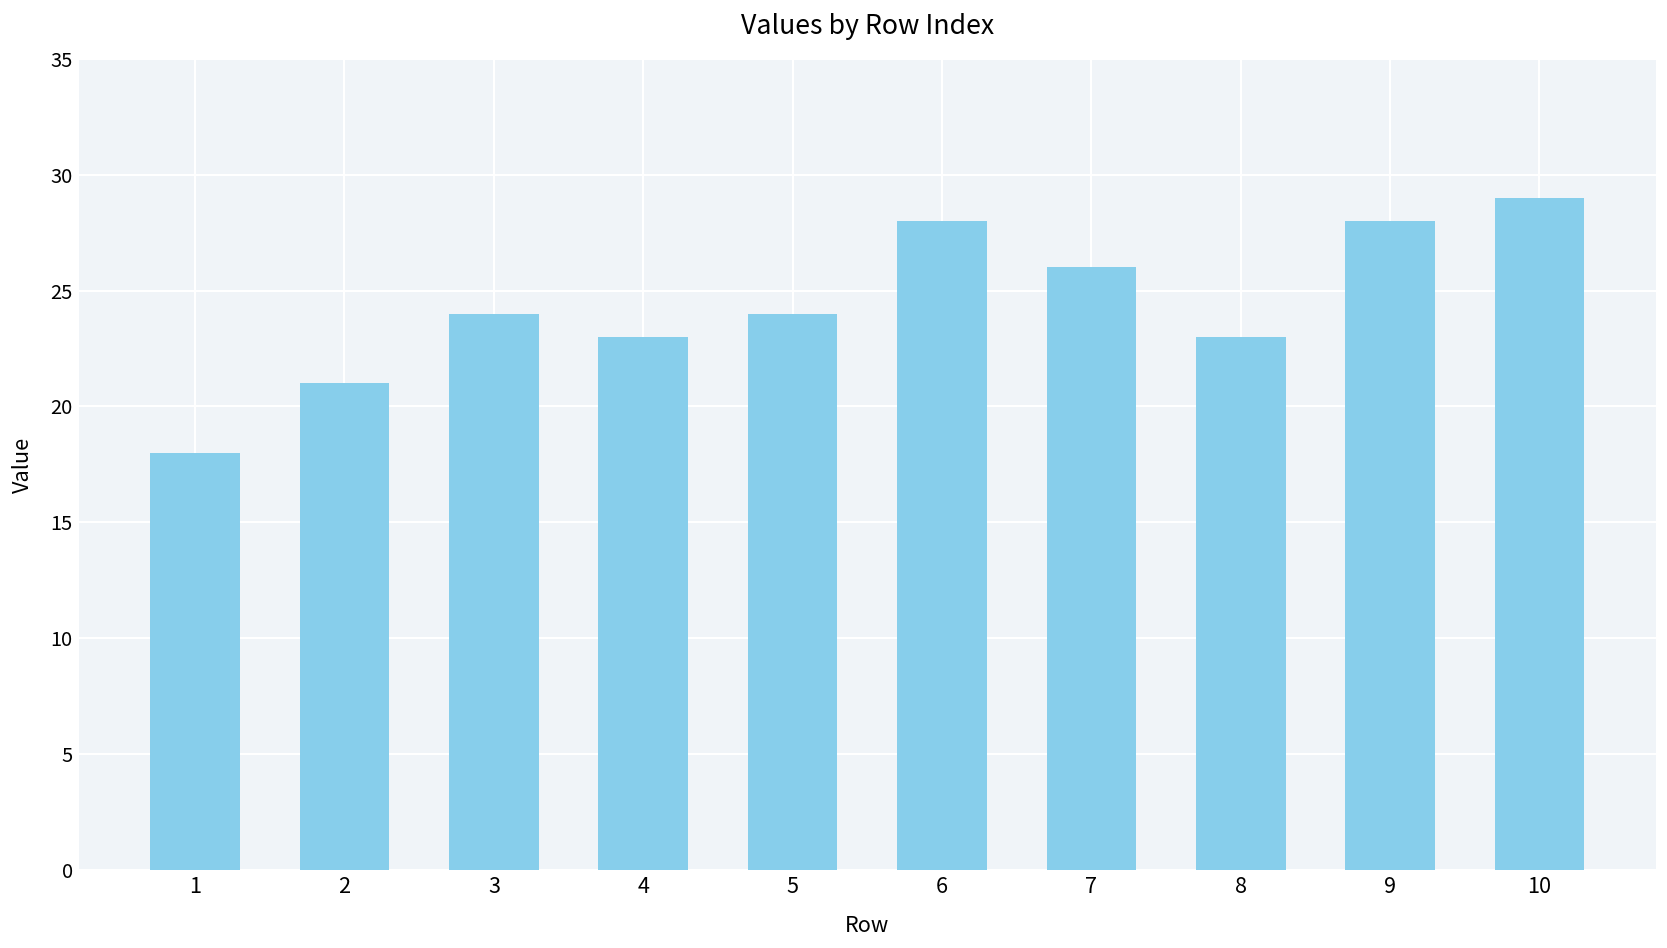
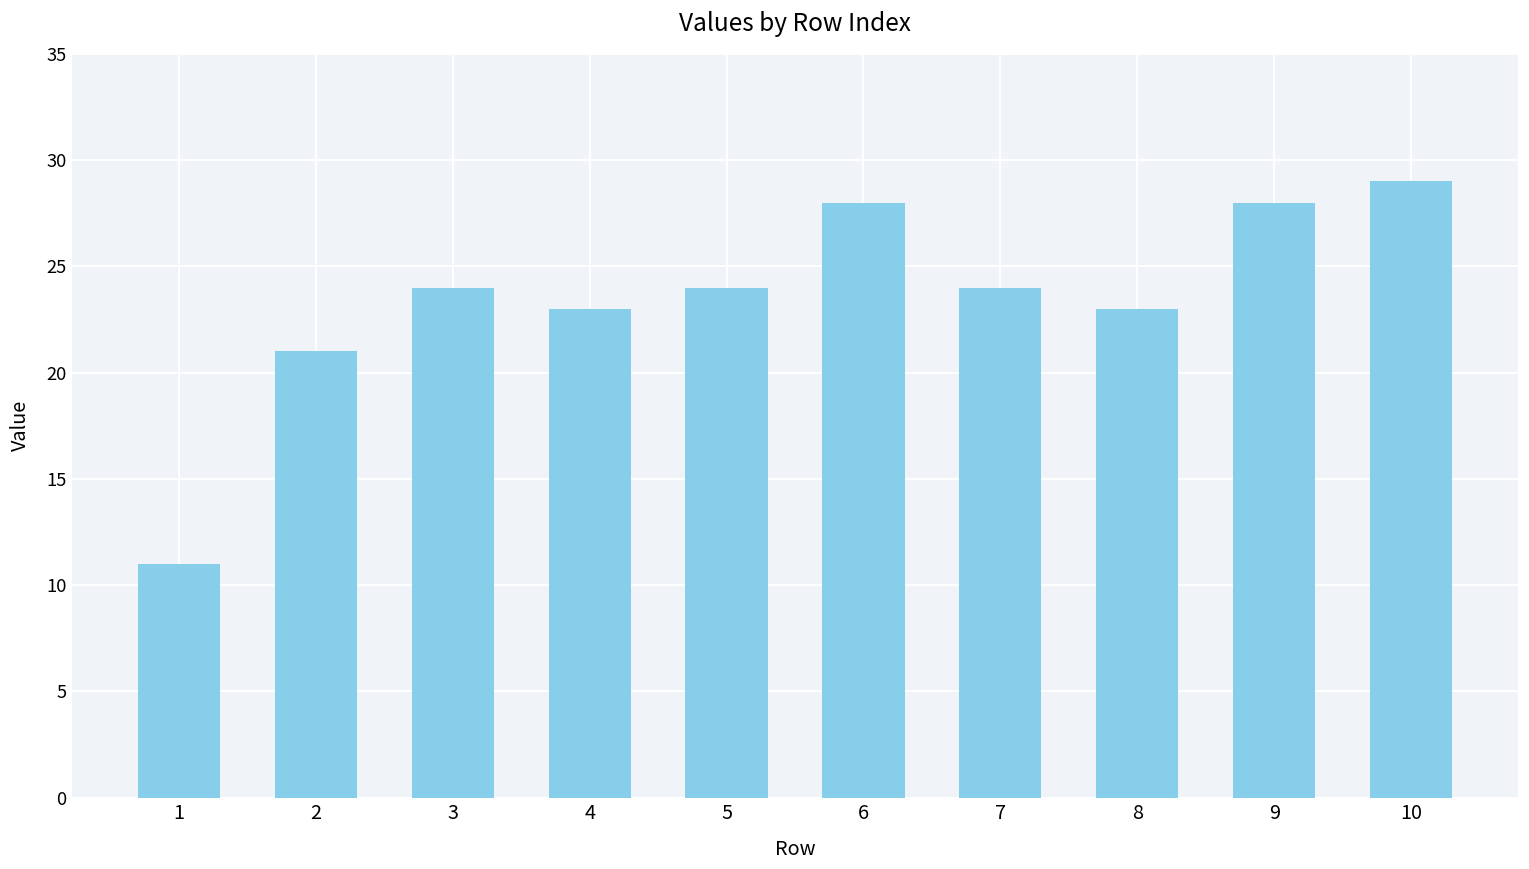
  {
-   "1": 18,
+   "1": 11,
    "2": 21,
    "3": 24,
    "4": 23,
    "5": 24,
    "6": 28,
-   "7": 26,
+   "7": 24,
    "8": 23,
    "9": 28,
    "10": 29
  }
